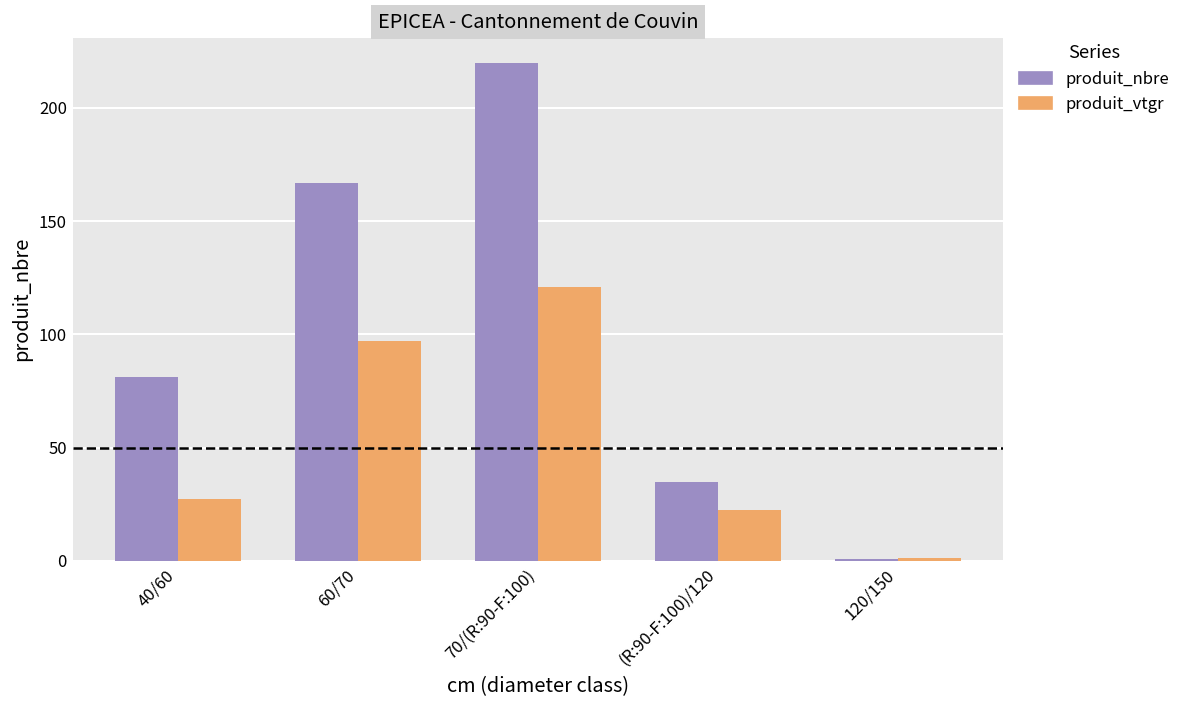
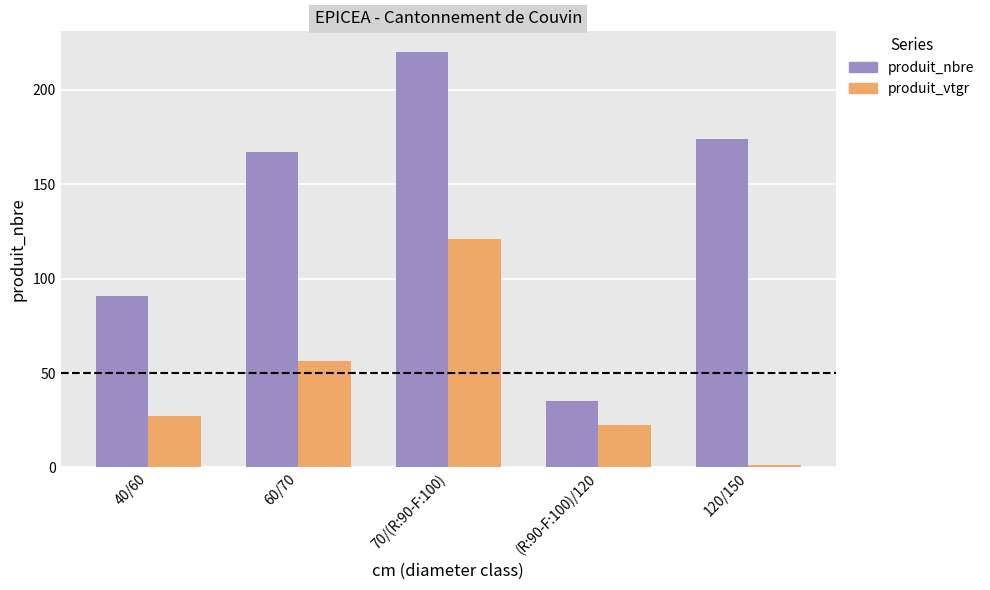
  {
    "produit_nbre": {
-     "40/60": 81,
+     "40/60": 91,
      "60/70": 167,
      "70/(R:90-F:100)": 220,
      "(R:90-F:100)/120": 35,
-     "120/150": 1
+     "120/150": 174
    },
    "produit_vtgr": {
      "40/60": 27,
-     "60/70": 97,
+     "60/70": 56,
      "70/(R:90-F:100)": 121,
      "(R:90-F:100)/120": 22,
      "120/150": 1
    }
  }
